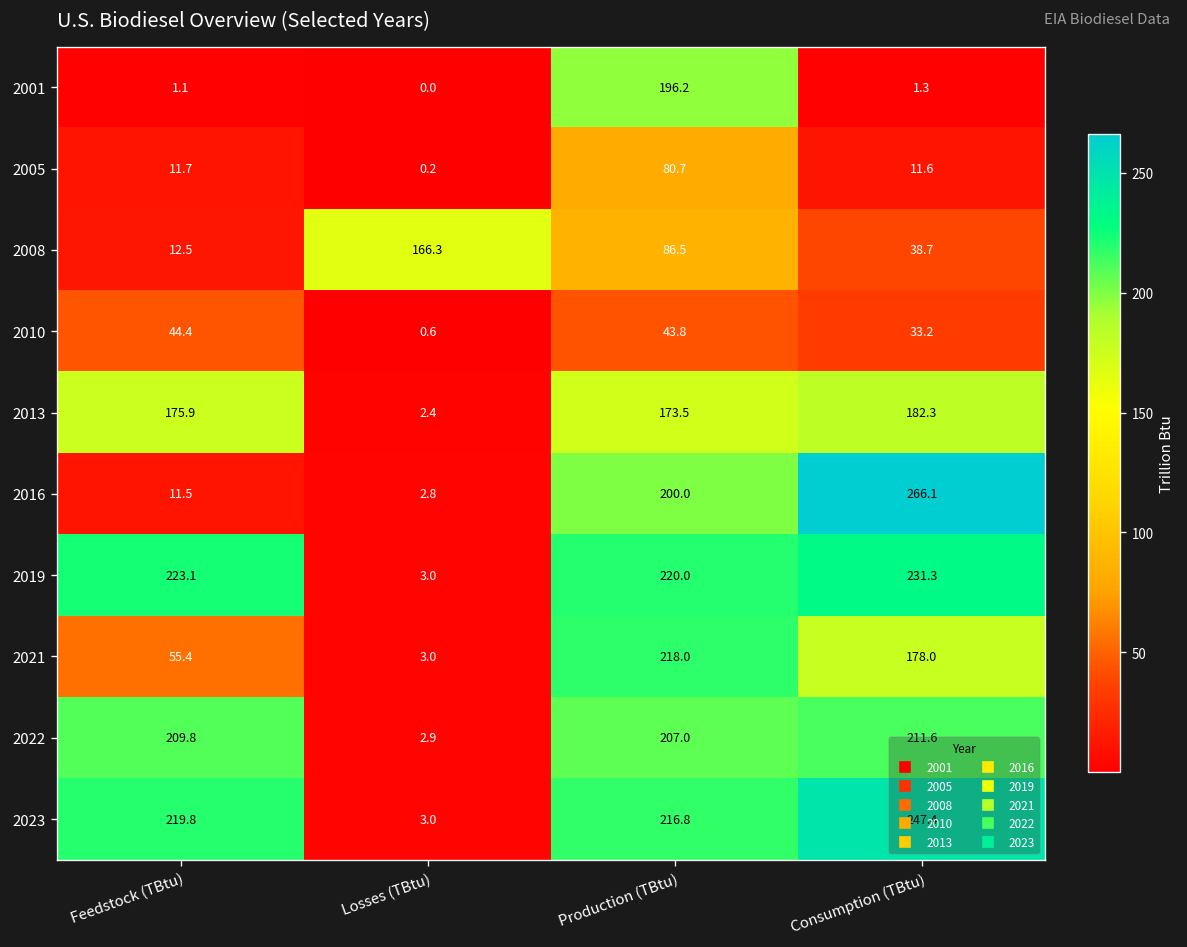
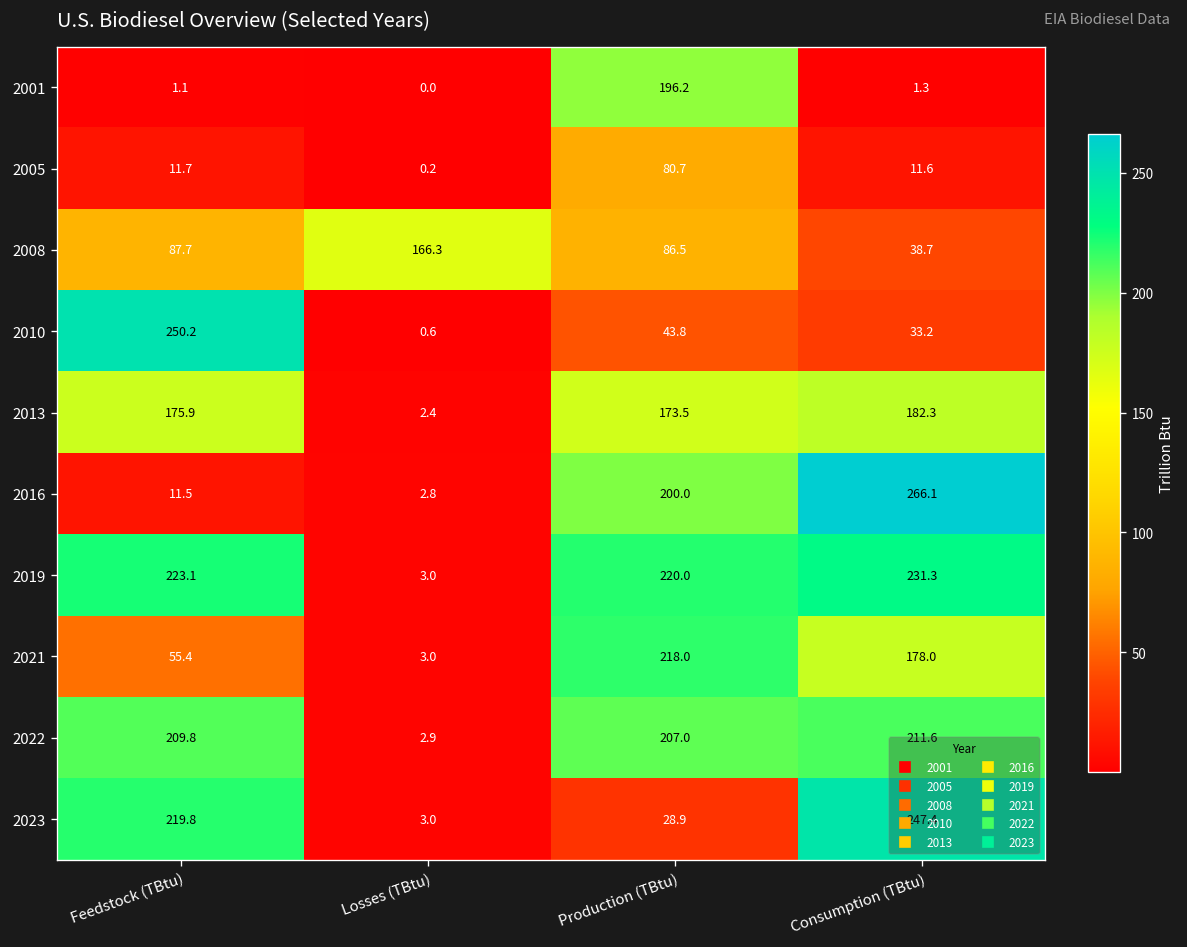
  {
    "2001": {
      "Feedstock (TBtu)": 1.1,
      "Losses (TBtu)": 0.0,
      "Production (TBtu)": 196.2,
      "Consumption (TBtu)": 1.3
    },
    "2005": {
      "Feedstock (TBtu)": 11.7,
      "Losses (TBtu)": 0.2,
      "Production (TBtu)": 80.7,
      "Consumption (TBtu)": 11.6
    },
    "2008": {
-     "Feedstock (TBtu)": 12.5,
+     "Feedstock (TBtu)": 87.7,
      "Losses (TBtu)": 166.3,
      "Production (TBtu)": 86.5,
      "Consumption (TBtu)": 38.7
    },
    "2010": {
-     "Feedstock (TBtu)": 44.4,
+     "Feedstock (TBtu)": 250.2,
      "Losses (TBtu)": 0.6,
      "Production (TBtu)": 43.8,
      "Consumption (TBtu)": 33.2
    },
    "2013": {
      "Feedstock (TBtu)": 175.9,
      "Losses (TBtu)": 2.4,
      "Production (TBtu)": 173.5,
      "Consumption (TBtu)": 182.3
    },
    "2016": {
      "Feedstock (TBtu)": 11.5,
      "Losses (TBtu)": 2.8,
      "Production (TBtu)": 200.0,
      "Consumption (TBtu)": 266.1
    },
    "2019": {
      "Feedstock (TBtu)": 223.1,
      "Losses (TBtu)": 3.0,
      "Production (TBtu)": 220.0,
      "Consumption (TBtu)": 231.3
    },
    "2021": {
      "Feedstock (TBtu)": 55.4,
      "Losses (TBtu)": 3.0,
      "Production (TBtu)": 218.0,
      "Consumption (TBtu)": 178.0
    },
    "2022": {
      "Feedstock (TBtu)": 209.8,
      "Losses (TBtu)": 2.9,
      "Production (TBtu)": 207.0
    },
    "2023": {
      "Feedstock (TBtu)": 219.8,
      "Losses (TBtu)": 3.0,
-     "Production (TBtu)": 216.8
+     "Production (TBtu)": 28.9
    }
  }
